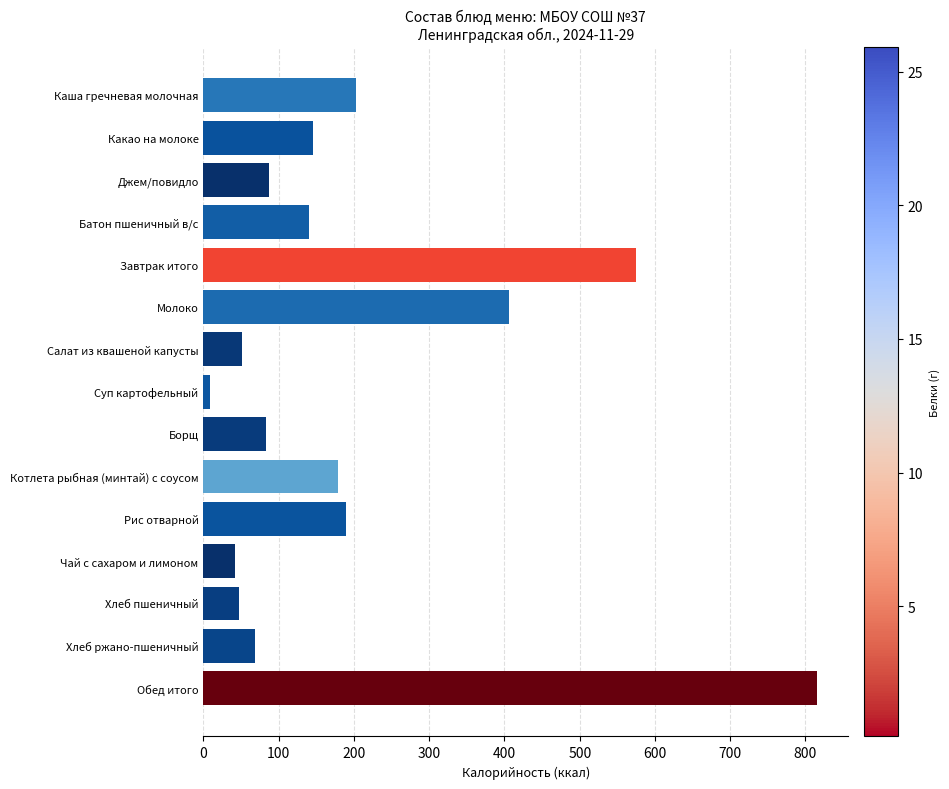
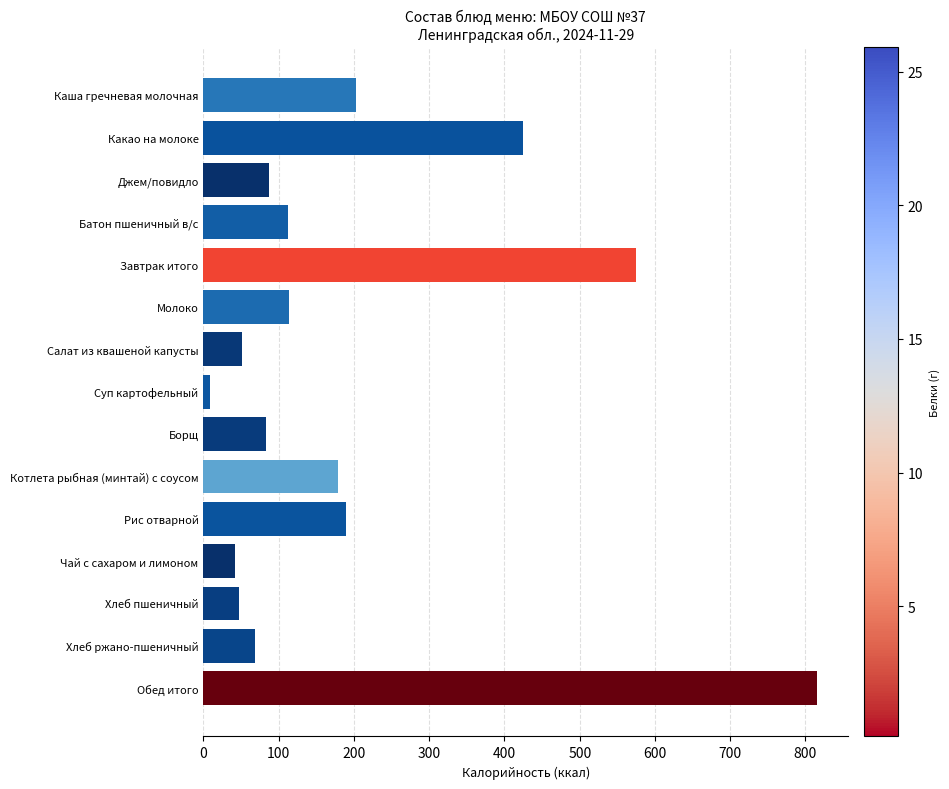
  {
    "Каша гречневая молочная": 200,
-   "Какао на молоке": 150,
+   "Какао на молоке": 420,
    "Джем/повидло": 90,
-   "Батон пшеничный в/с": 140,
+   "Батон пшеничный в/с": 110,
    "Завтрак итого": 580,
-   "Молоко": 410,
+   "Молоко": 110,
    "Салат из квашеной капусты": 50,
    "Суп картофельный": 10,
    "Борщ": 80,
    "Котлета рыбная (минтай) с соусом": 180,
    "Рис отварной": 190,
    "Чай с сахаром и лимоном": 40,
    "Хлеб пшеничный": 50,
    "Хлеб ржано-пшеничный": 70,
    "Обед итого": 820
  }
